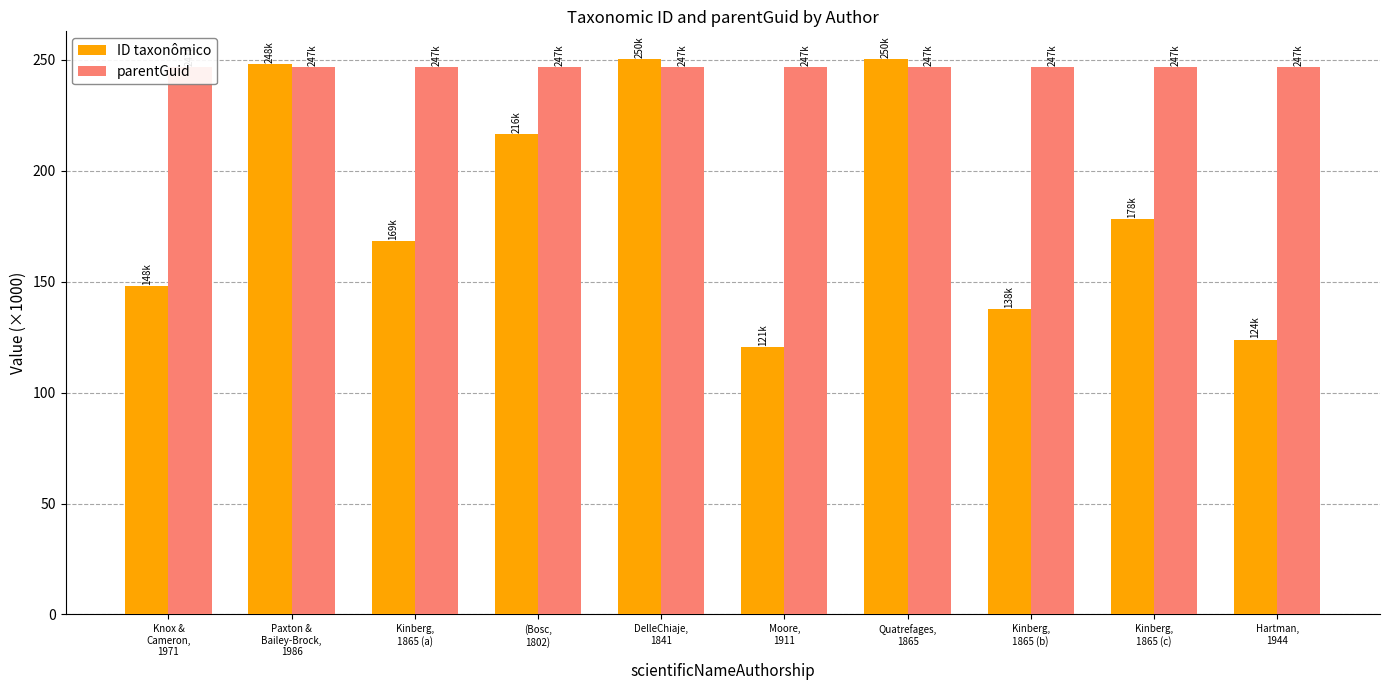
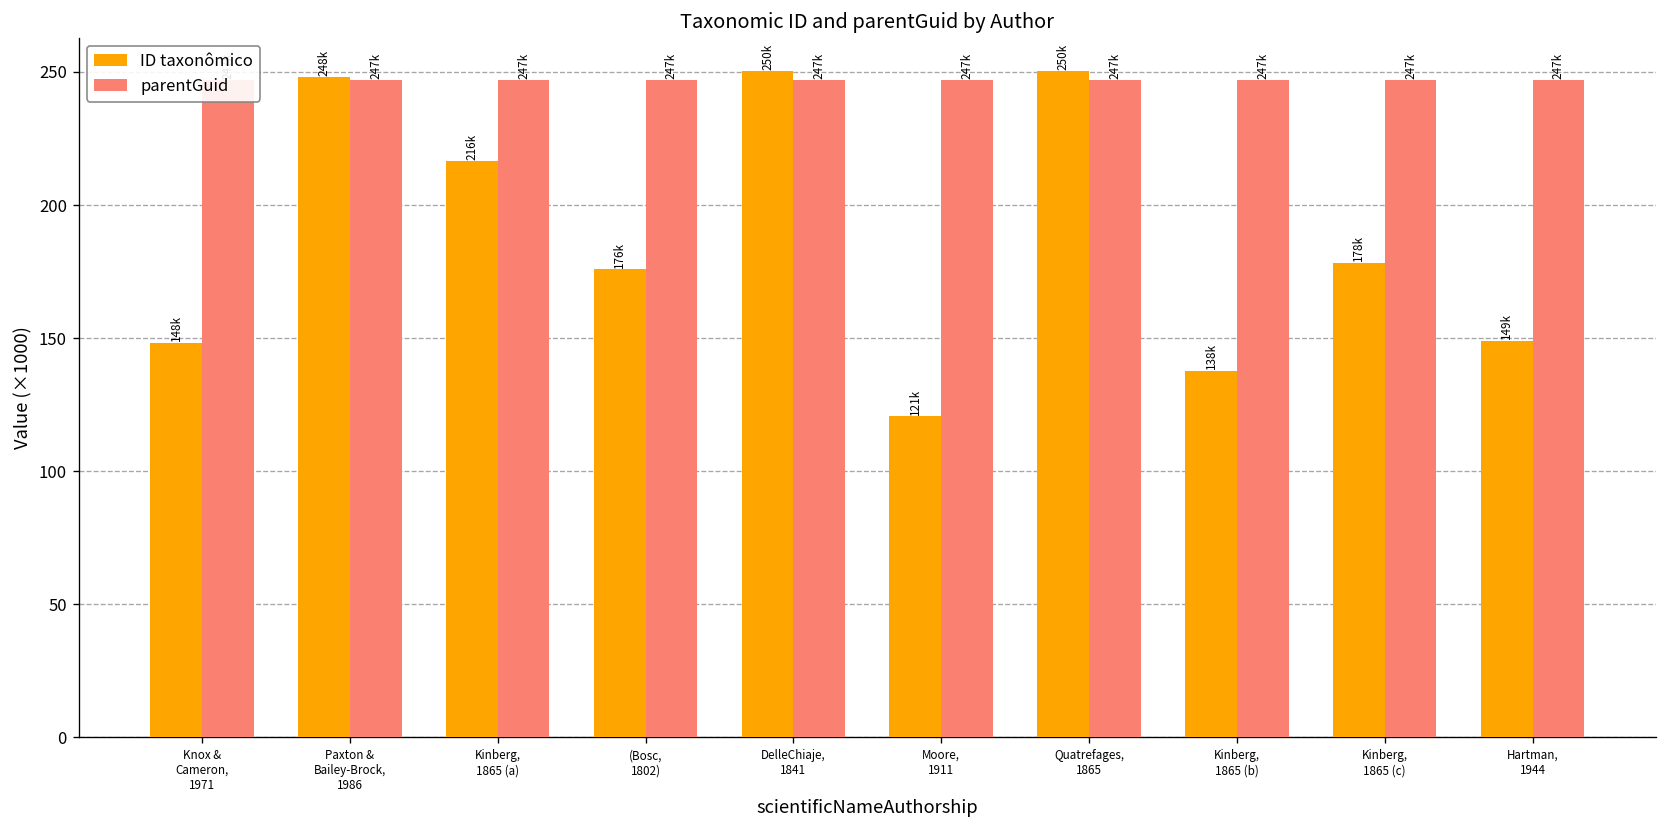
  {
    "ID taxonômico": {
      "Knox & Cameron, 1971": "148k",
      "Paxton & Bailey-Brock, 1986": "248k",
-     "Kinberg, 1865 (a)": "169k",
-     "(Bosc, 1802)": "216k",
+     "Kinberg, 1865 (a)": "216k",
+     "(Bosc, 1802)": "176k",
      "DelleChiaje, 1841": "250k",
      "Moore, 1911": "121k",
      "Quatrefages, 1865": "250k",
      "Kinberg, 1865 (b)": "138k",
      "Kinberg, 1865 (c)": "178k",
-     "Hartman, 1944": "124k"
+     "Hartman, 1944": "149k"
    },
    "parentGuid": {
      "Paxton & Bailey-Brock, 1986": "247k",
      "Kinberg, 1865 (a)": "247k",
      "(Bosc, 1802)": "247k",
      "DelleChiaje, 1841": "247k",
      "Moore, 1911": "247k",
      "Quatrefages, 1865": "247k",
      "Kinberg, 1865 (b)": "247k",
      "Kinberg, 1865 (c)": "247k",
      "Hartman, 1944": "247k"
    }
  }
